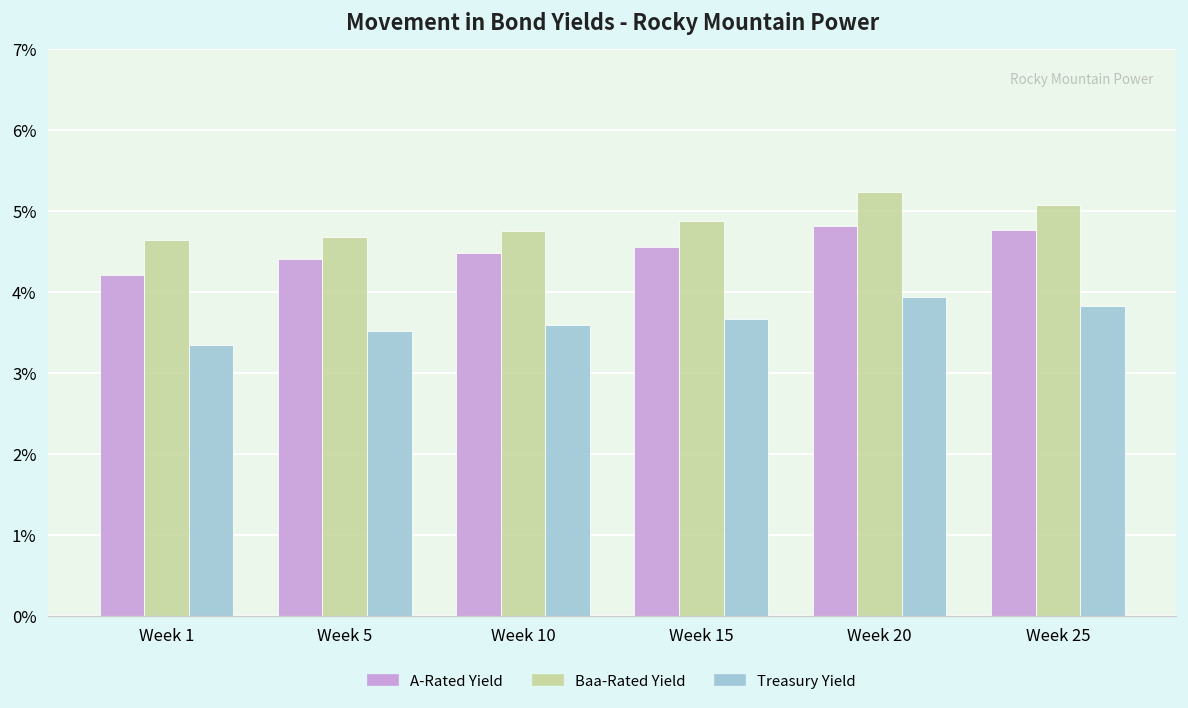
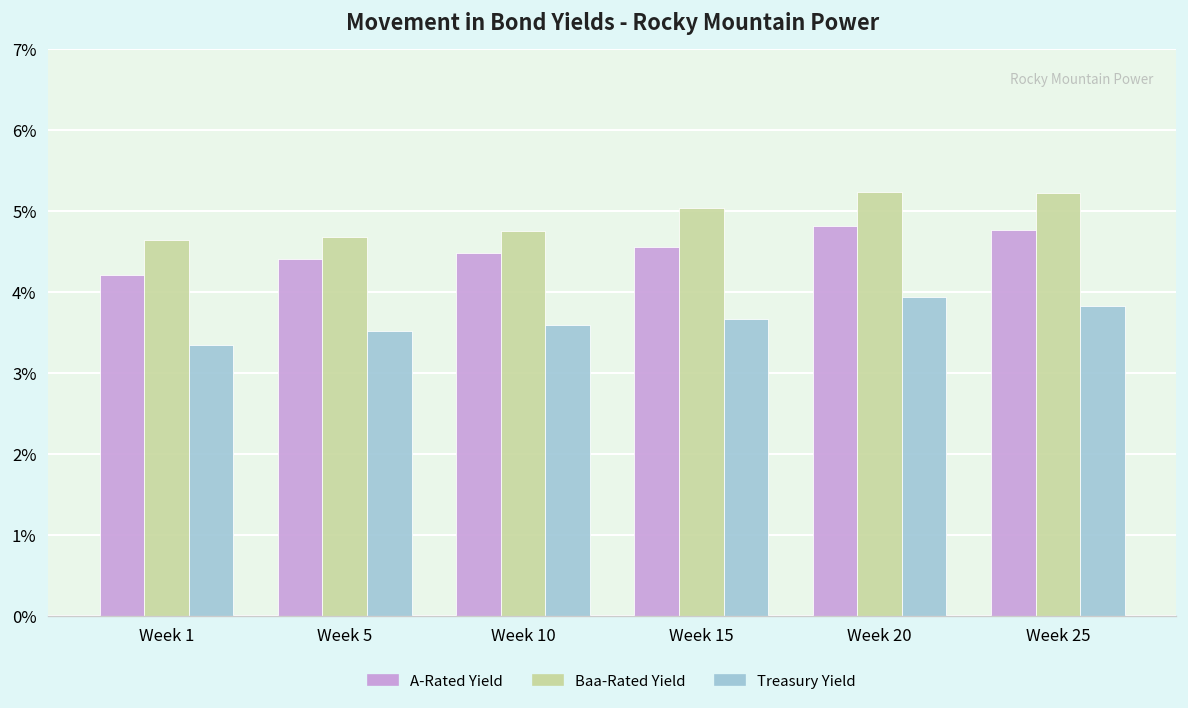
  {
    "Baa-Rated Yield": {
      "Week 1": "4.6%",
      "Week 5": "4.7%",
      "Week 10": "4.8%",
-     "Week 15": "4.9%",
+     "Week 15": "5.0%",
      "Week 20": "5.2%",
-     "Week 25": "5.1%"
+     "Week 25": "5.2%"
    }
  }
